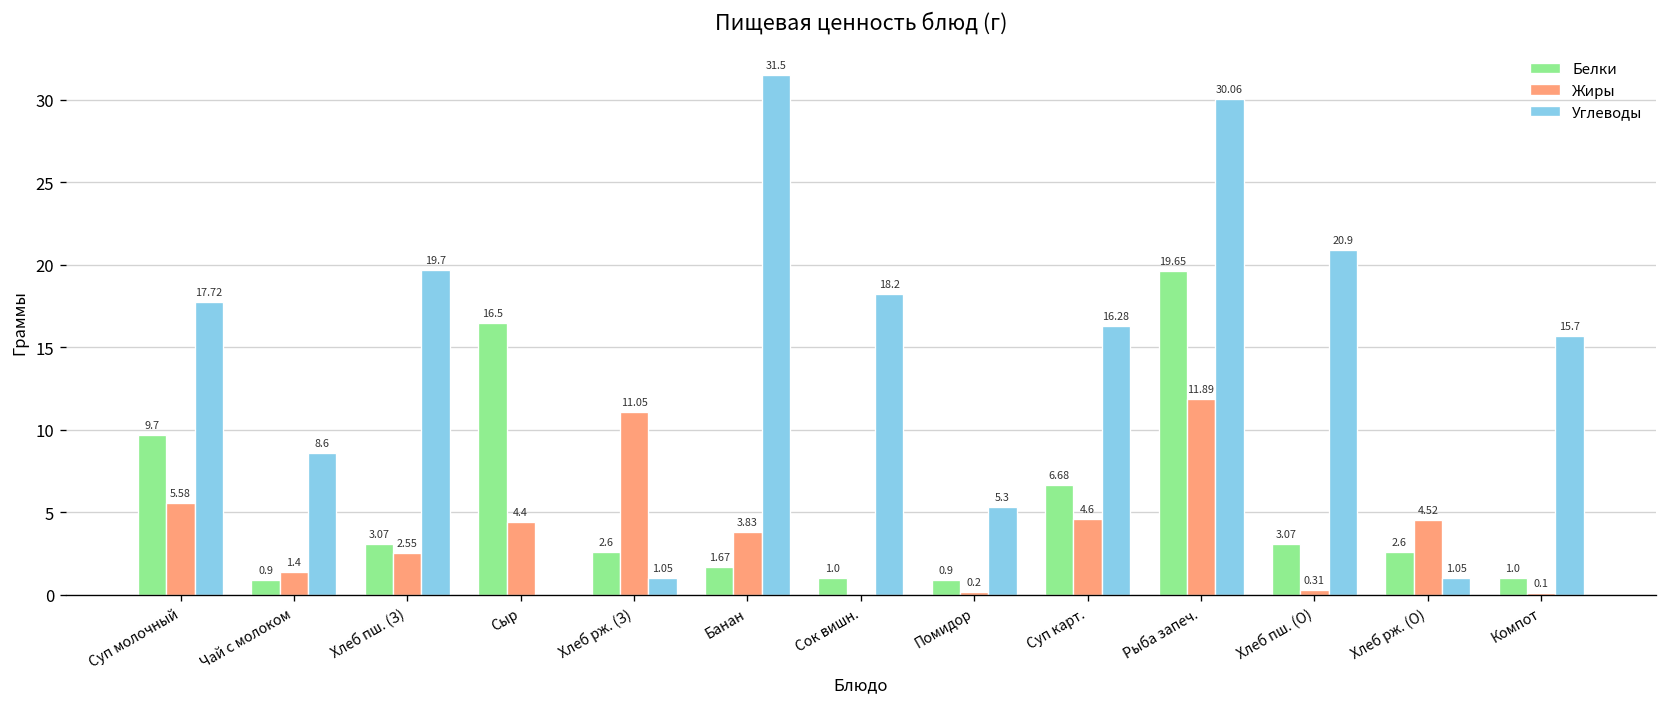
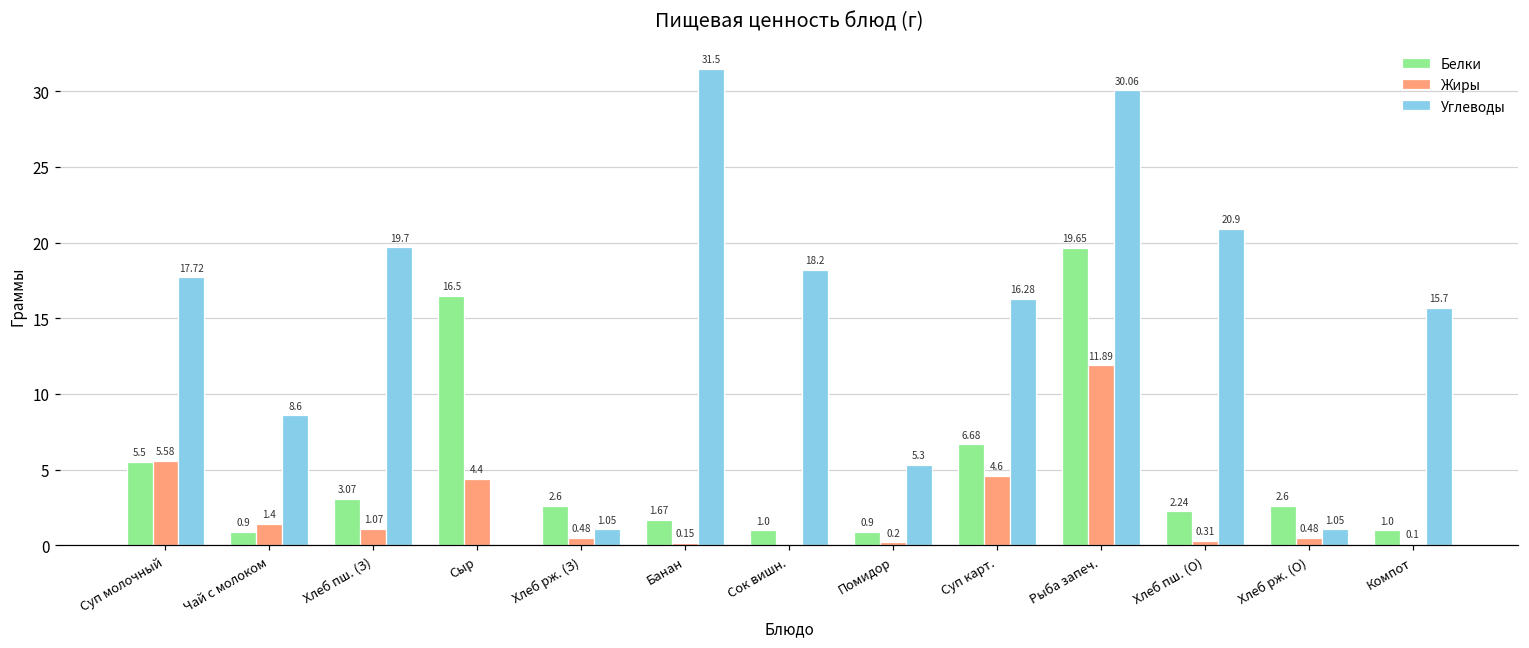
  {
    "Белки": {
-     "Суп молочный": 9.7,
+     "Суп молочный": 5.5,
      "Чай с молоком": 0.9,
      "Хлеб пш. (З)": 3.07,
      "Сыр": 16.5,
      "Хлеб рж. (З)": 2.6,
      "Банан": 1.67,
      "Сок вишн.": 1.0,
      "Помидор": 0.9,
      "Суп карт.": 6.68,
      "Рыба запеч.": 19.65,
-     "Хлеб пш. (О)": 3.07,
+     "Хлеб пш. (О)": 2.24,
      "Хлеб рж. (О)": 2.6,
      "Компот": 1.0
    },
    "Жиры": {
      "Суп молочный": 5.58,
      "Чай с молоком": 1.4,
-     "Хлеб пш. (З)": 2.55,
+     "Хлеб пш. (З)": 1.07,
      "Сыр": 4.4,
-     "Хлеб рж. (З)": 11.05,
-     "Банан": 3.83,
+     "Хлеб рж. (З)": 0.48,
+     "Банан": 0.15,
      "Помидор": 0.2,
      "Суп карт.": 4.6,
      "Рыба запеч.": 11.89,
      "Хлеб пш. (О)": 0.31,
-     "Хлеб рж. (О)": 4.52,
+     "Хлеб рж. (О)": 0.48,
      "Компот": 0.1
    },
    "Углеводы": {
      "Суп молочный": 17.72,
      "Чай с молоком": 8.6,
      "Хлеб пш. (З)": 19.7,
      "Хлеб рж. (З)": 1.05,
      "Банан": 31.5,
      "Сок вишн.": 18.2,
      "Помидор": 5.3,
      "Суп карт.": 16.28,
      "Рыба запеч.": 30.06,
      "Хлеб пш. (О)": 20.9,
      "Хлеб рж. (О)": 1.05,
      "Компот": 15.7
    }
  }
